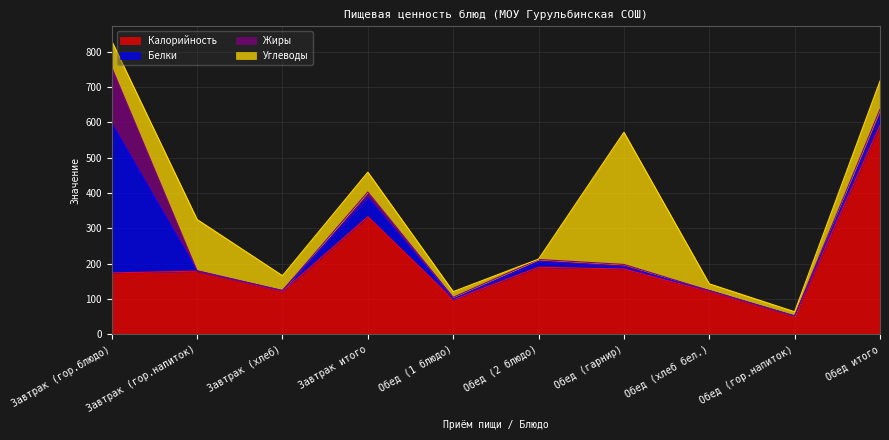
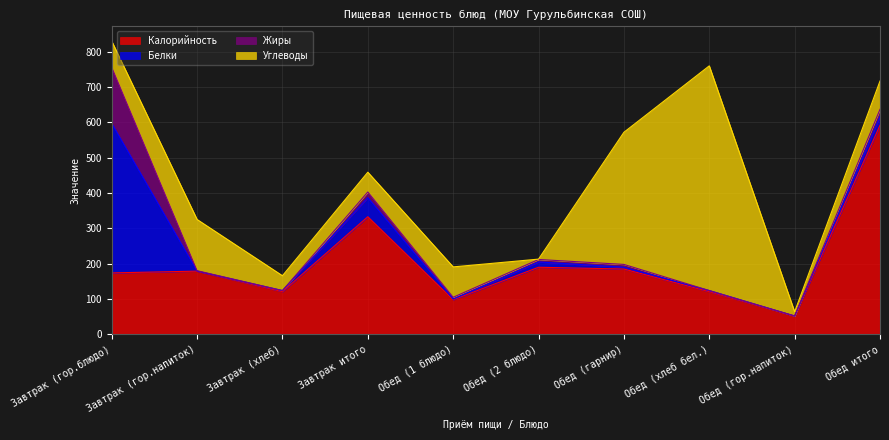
  {
    "Калорийность": {
      "Завтрак (гор.блюдо)": 170,
      "Завтрак итого": 330,
      "Обед (2 блюдо)": 190,
      "Обед итого": 590
    },
    "Белки": {
      "Завтрак (гор.блюдо)": 420,
      "Завтрак итого": 50,
      "Обед итого": 30
    },
    "Жиры": {
      "Завтрак (гор.блюдо)": 160,
      "Завтрак итого": 20,
      "Обед (гарнир)": 10,
      "Обед итого": 20
    },
    "Углеводы": {
      "Завтрак (гор.блюдо)": 70,
      "Завтрак (гор.напиток)": 150,
      "Завтрак (хлеб)": 40,
      "Завтрак итого": 60,
-     "Обед (1 блюдо)": 20,
+     "Обед (1 блюдо)": 90,
      "Обед (гарнир)": 370,
-     "Обед (хлеб бел.)": 20,
+     "Обед (хлеб бел.)": 640,
      "Обед (гор.напиток)": 10,
      "Обед итого": 80
    }
  }
